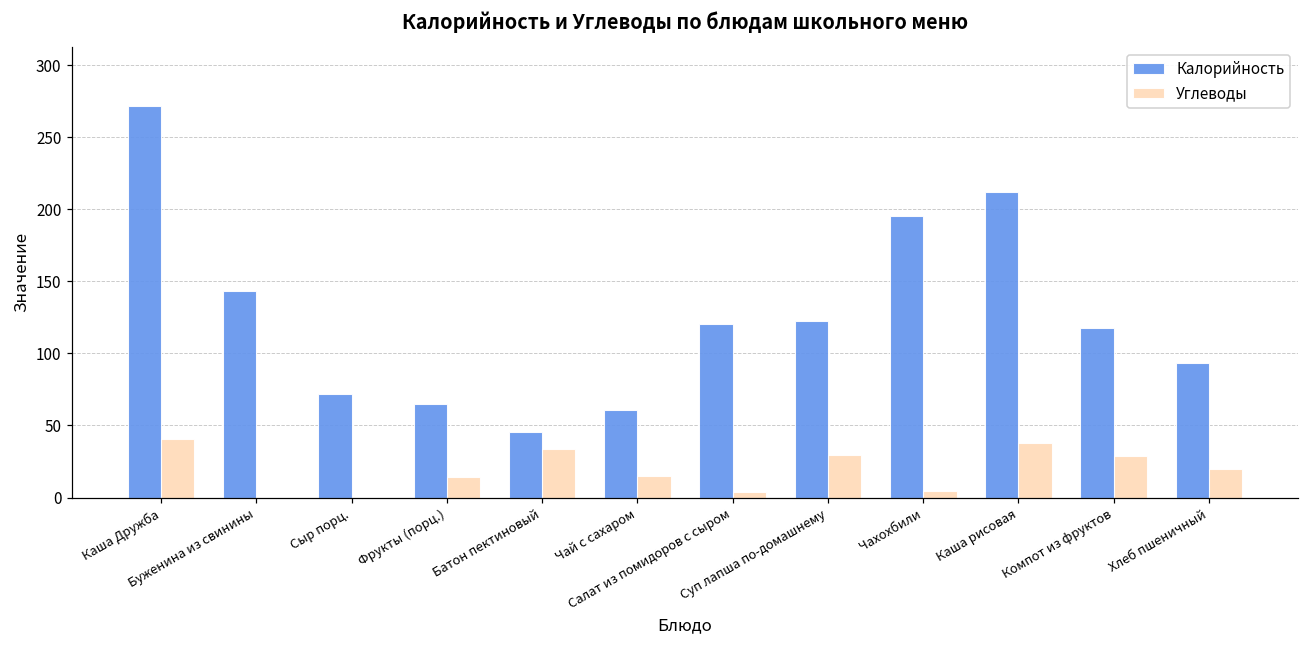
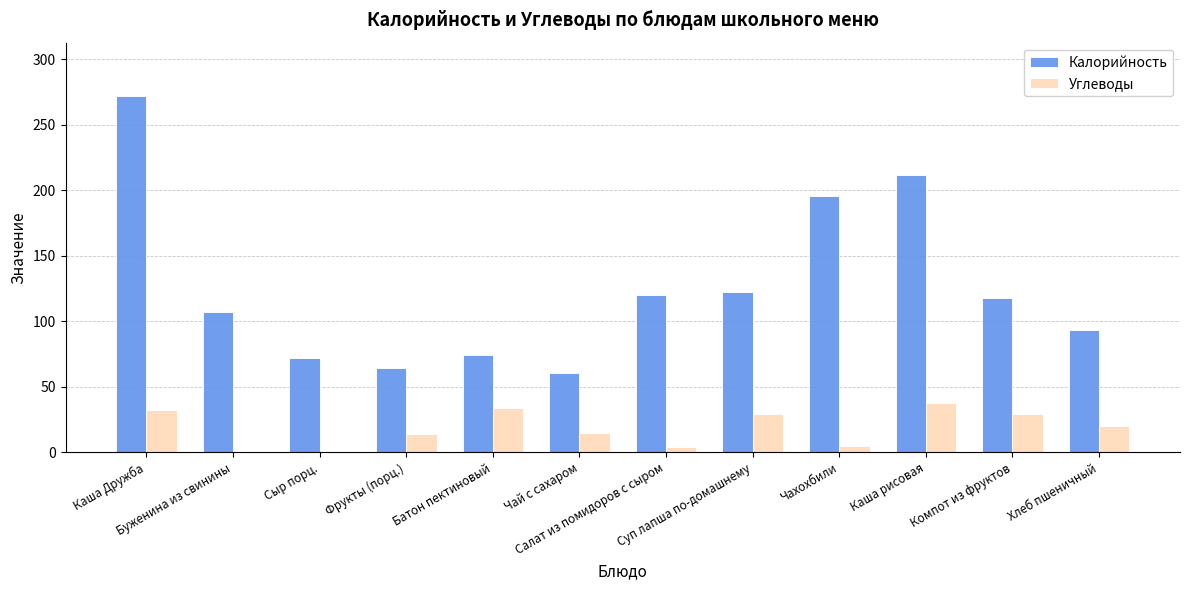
  {
    "Калорийность": {
      "Каша Дружба": 272,
-     "Буженина из свинины": 143,
+     "Буженина из свинины": 107,
      "Сыр порц.": 72,
      "Фрукты (порц.)": 65,
-     "Батон пектиновый": 45,
+     "Батон пектиновый": 74,
      "Чай с сахаром": 61,
      "Салат из помидоров с сыром": 120,
      "Суп лапша по-домашнему": 122,
      "Чахохбили": 195,
      "Каша рисовая": 212,
      "Компот из фруктов": 118,
      "Хлеб пшеничный": 94
    },
    "Углеводы": {
-     "Каша Дружба": 40,
+     "Каша Дружба": 32,
      "Буженина из свинины": 0,
      "Сыр порц.": 0,
      "Фрукты (порц.)": 14,
      "Батон пектиновый": 34,
      "Чай с сахаром": 15,
      "Салат из помидоров с сыром": 4,
      "Суп лапша по-домашнему": 29,
      "Чахохбили": 5,
      "Каша рисовая": 38,
      "Компот из фруктов": 29,
      "Хлеб пшеничный": 20
    }
  }
